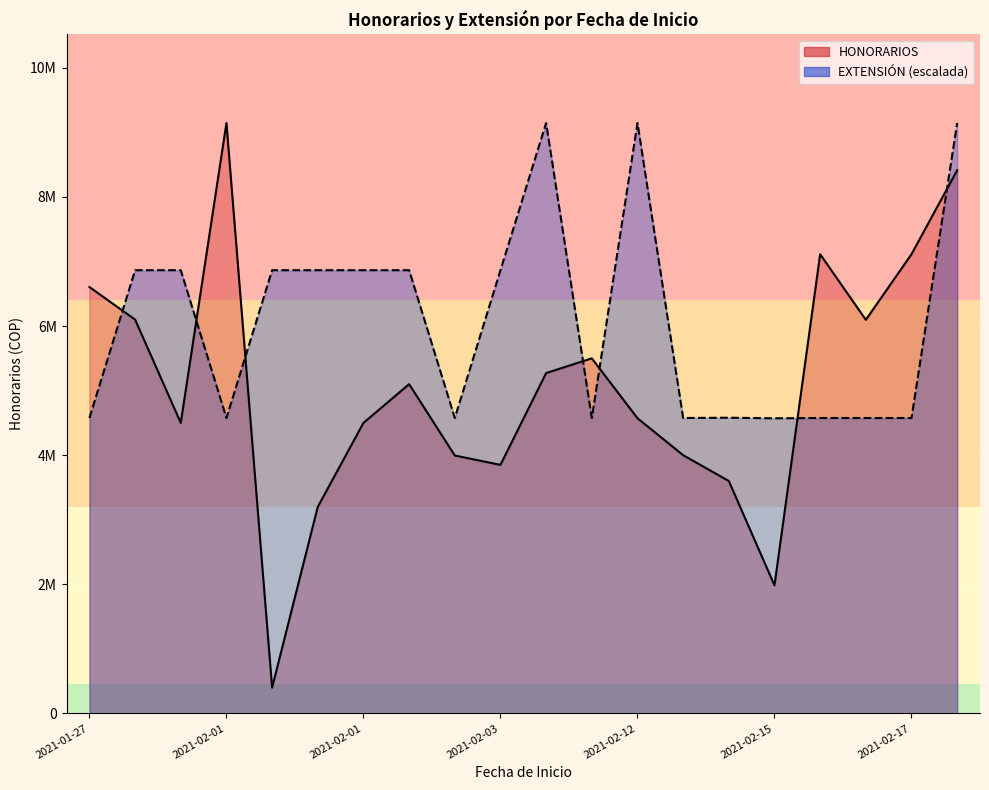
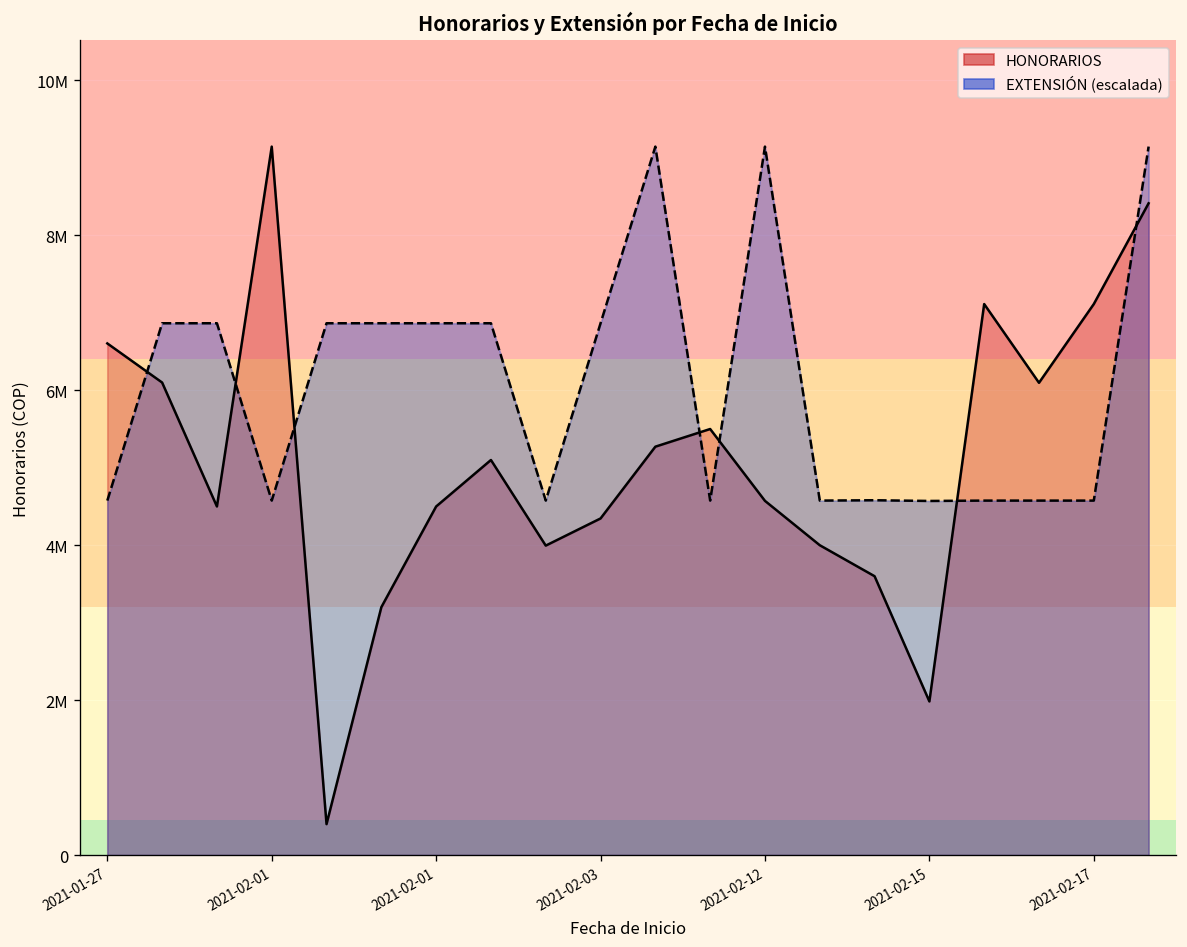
  {
    "HONORARIOS": {
-     "2021-02-03": 3900000,
+     "2021-02-03": 4300000,
      "2021-02-15": 2000000
    },
    "EXTENSIÓN (escalada)": {
      "2021-02-03": 6900000,
      "2021-02-15": 4600000
    }
  }
